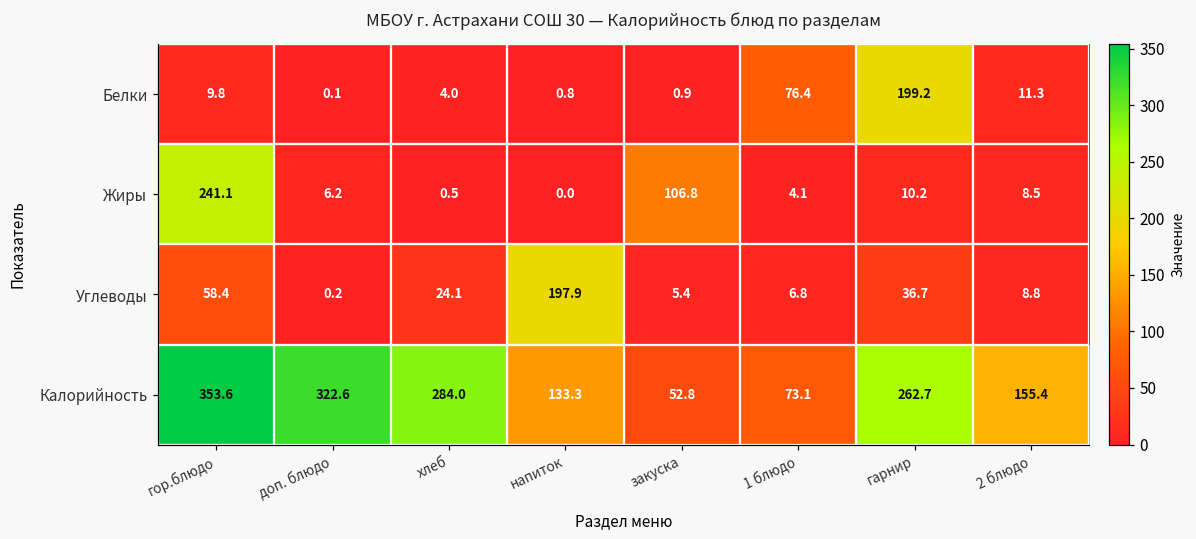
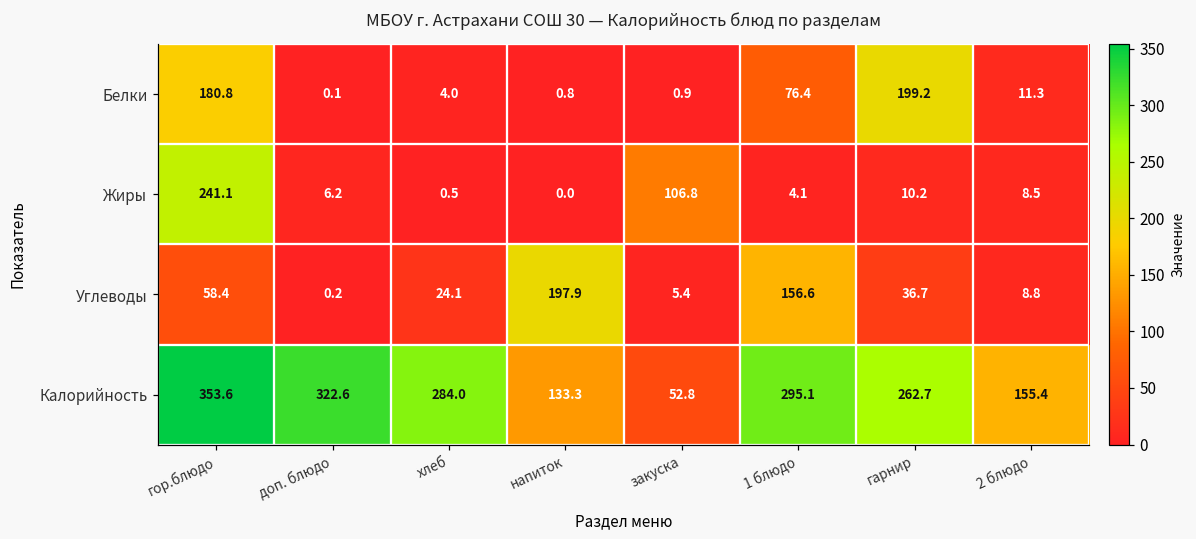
  {
    "Белки": {
-     "гор.блюдо": 9.8,
+     "гор.блюдо": 180.8,
      "доп. блюдо": 0.1,
      "хлеб": 4.0,
      "напиток": 0.8,
      "закуска": 0.9,
      "1 блюдо": 76.4,
      "гарнир": 199.2,
      "2 блюдо": 11.3
    },
    "Жиры": {
      "гор.блюдо": 241.1,
      "доп. блюдо": 6.2,
      "хлеб": 0.5,
      "напиток": 0.0,
      "закуска": 106.8,
      "1 блюдо": 4.1,
      "гарнир": 10.2,
      "2 блюдо": 8.5
    },
    "Углеводы": {
      "гор.блюдо": 58.4,
      "доп. блюдо": 0.2,
      "хлеб": 24.1,
      "напиток": 197.9,
      "закуска": 5.4,
-     "1 блюдо": 6.8,
+     "1 блюдо": 156.6,
      "гарнир": 36.7,
      "2 блюдо": 8.8
    },
    "Калорийность": {
      "гор.блюдо": 353.6,
      "доп. блюдо": 322.6,
      "хлеб": 284.0,
      "напиток": 133.3,
      "закуска": 52.8,
-     "1 блюдо": 73.1,
+     "1 блюдо": 295.1,
      "гарнир": 262.7,
      "2 блюдо": 155.4
    }
  }
